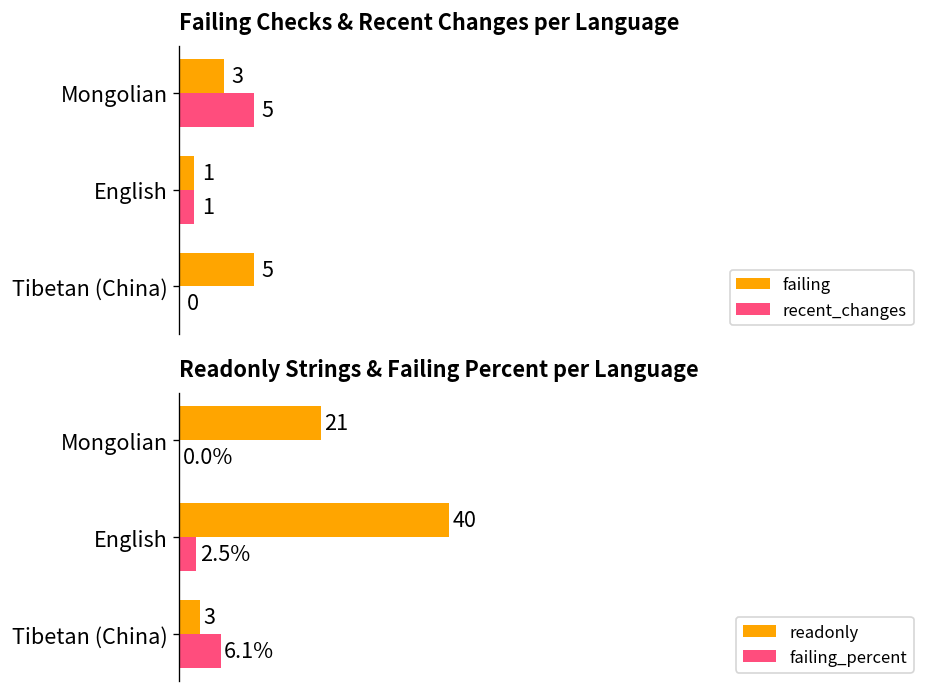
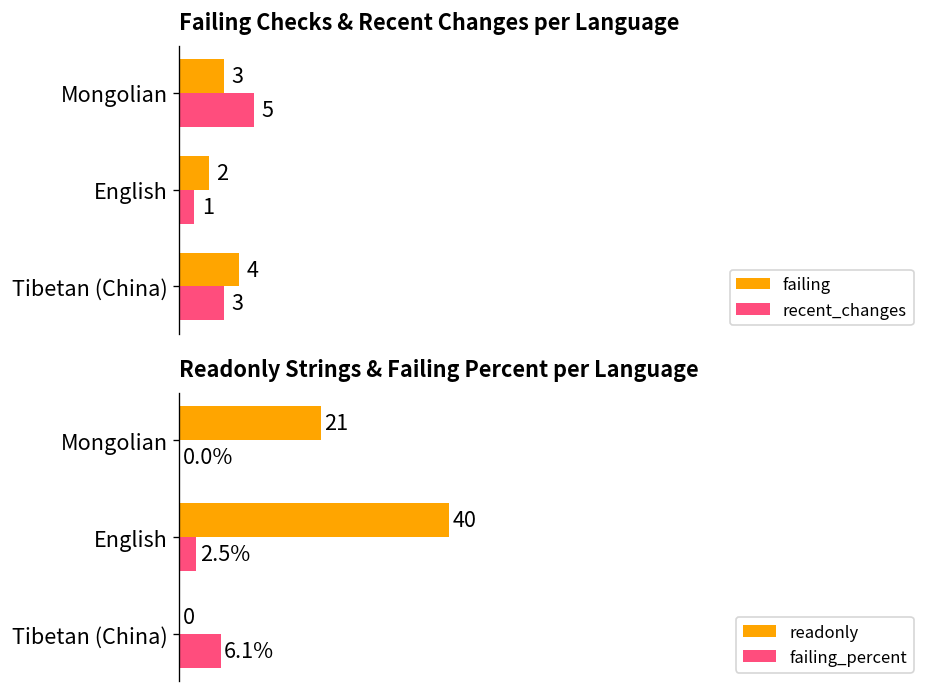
  {
    "Failing Checks & Recent Changes per Language": {
      "failing": {
        "Mongolian": "3",
-       "English": "1",
-       "Tibetan (China)": "5"
+       "English": "2",
+       "Tibetan (China)": "4"
      },
      "recent_changes": {
        "Mongolian": "5",
        "English": "1",
-       "Tibetan (China)": "0"
+       "Tibetan (China)": "3"
      }
    },
    "Readonly Strings & Failing Percent per Language": {
      "readonly": {
        "Mongolian": "21",
        "English": "40",
-       "Tibetan (China)": "3"
+       "Tibetan (China)": "0"
      },
      "failing_percent": {
        "Mongolian": "0.0%",
        "English": "2.5%",
        "Tibetan (China)": "6.1%"
      }
    }
  }
